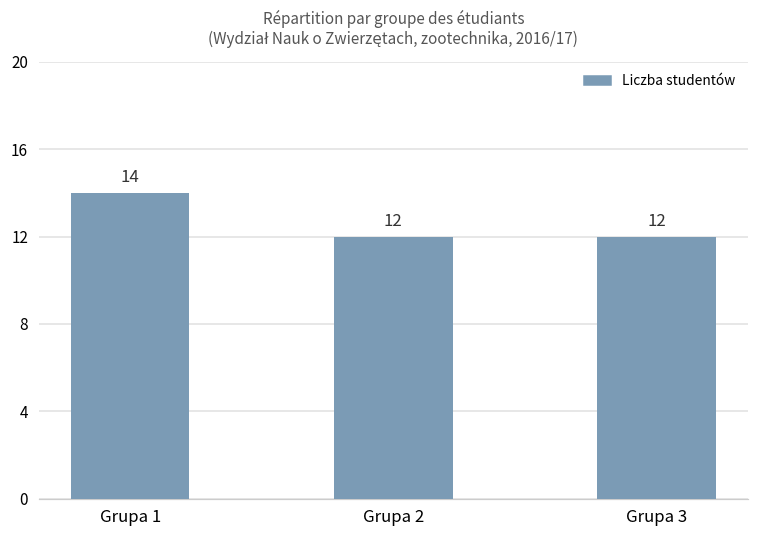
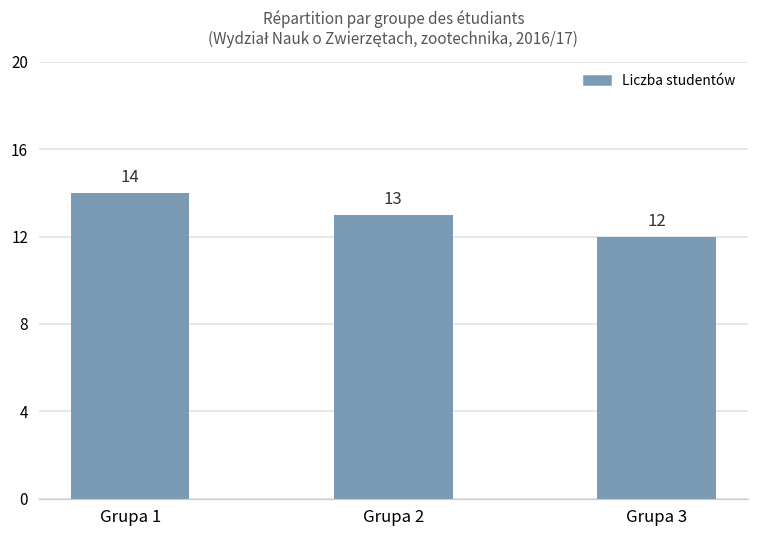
  {
    "Grupa 1": 14,
-   "Grupa 2": 12,
+   "Grupa 2": 13,
    "Grupa 3": 12
  }
